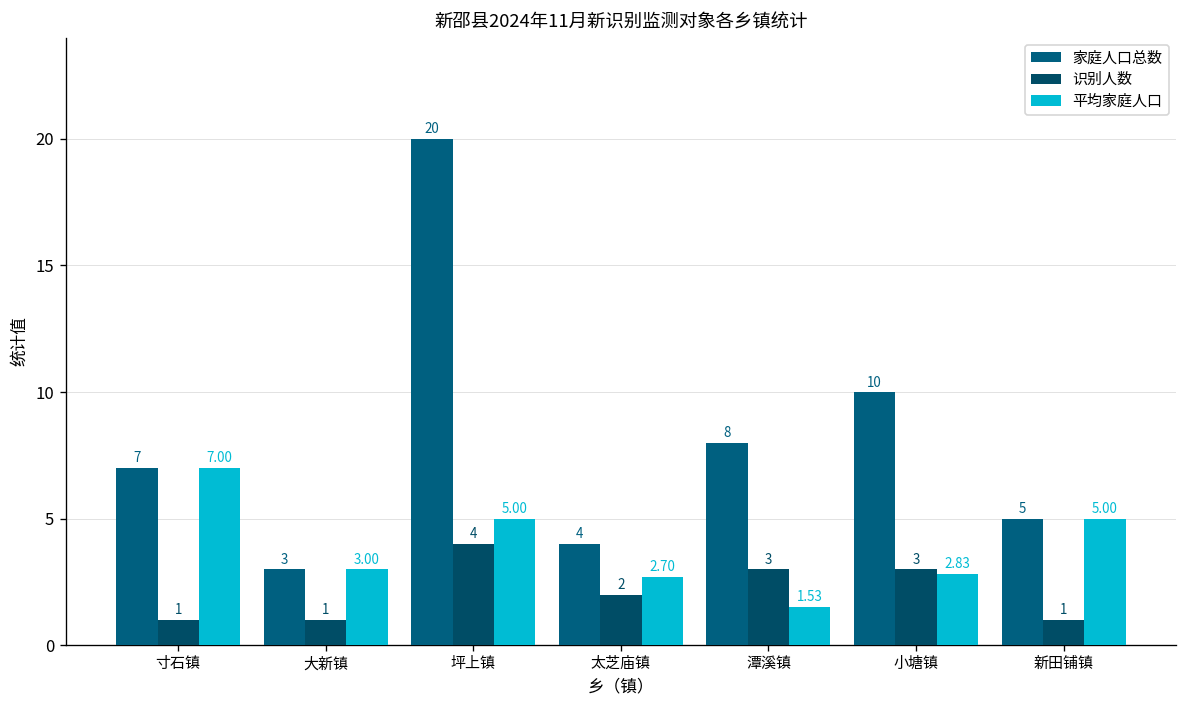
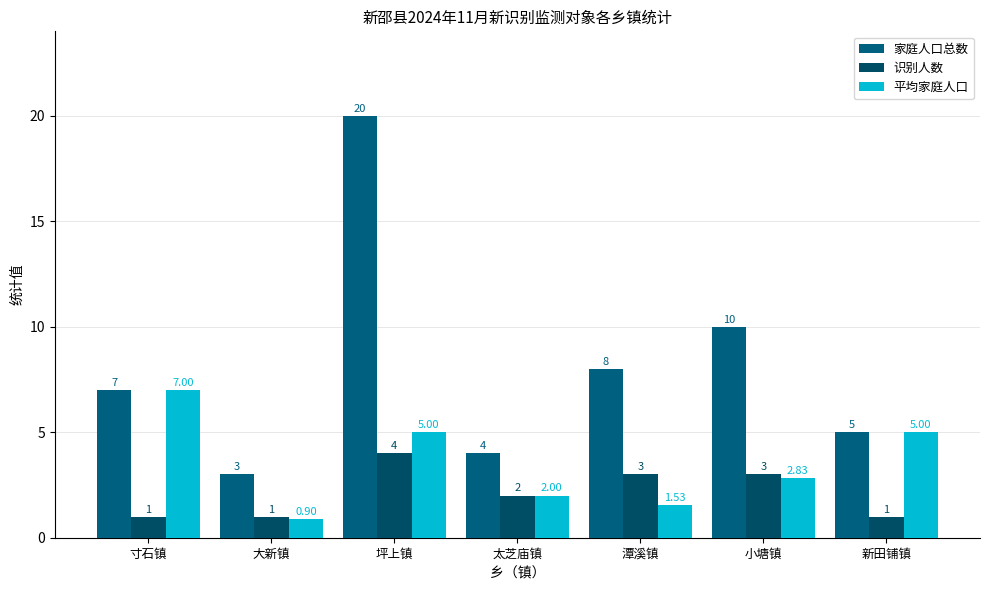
  {
    "平均家庭人口": {
      "寸石镇": 7.00,
-     "大新镇": 3.00,
+     "大新镇": 0.90,
      "坪上镇": 5.00,
-     "太芝庙镇": 2.70,
+     "太芝庙镇": 2.00,
      "潭溪镇": 1.53,
      "小塘镇": 2.83,
      "新田铺镇": 5.00
    }
  }
